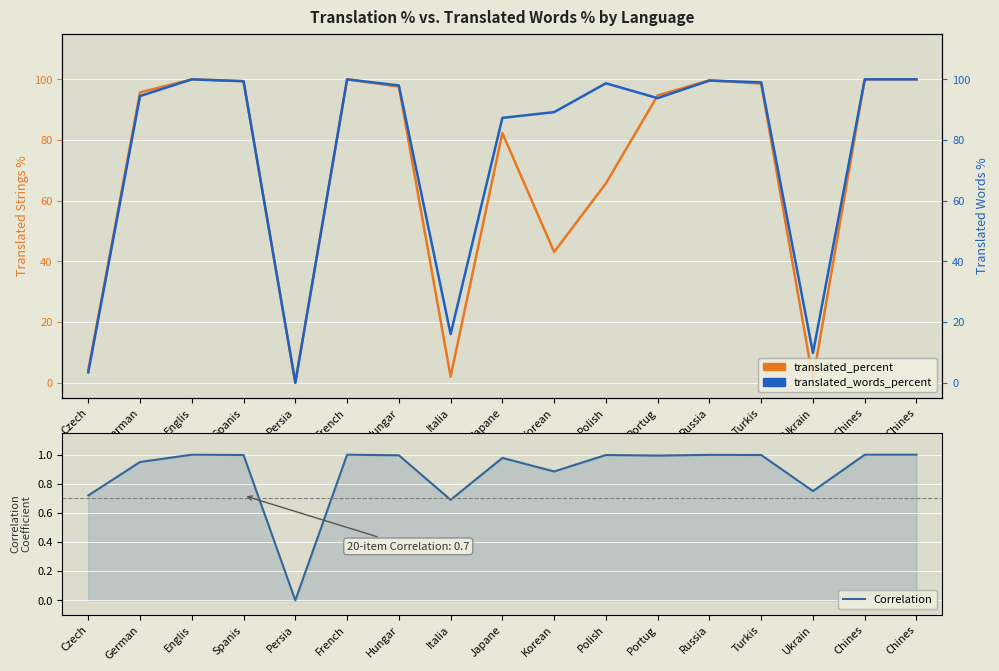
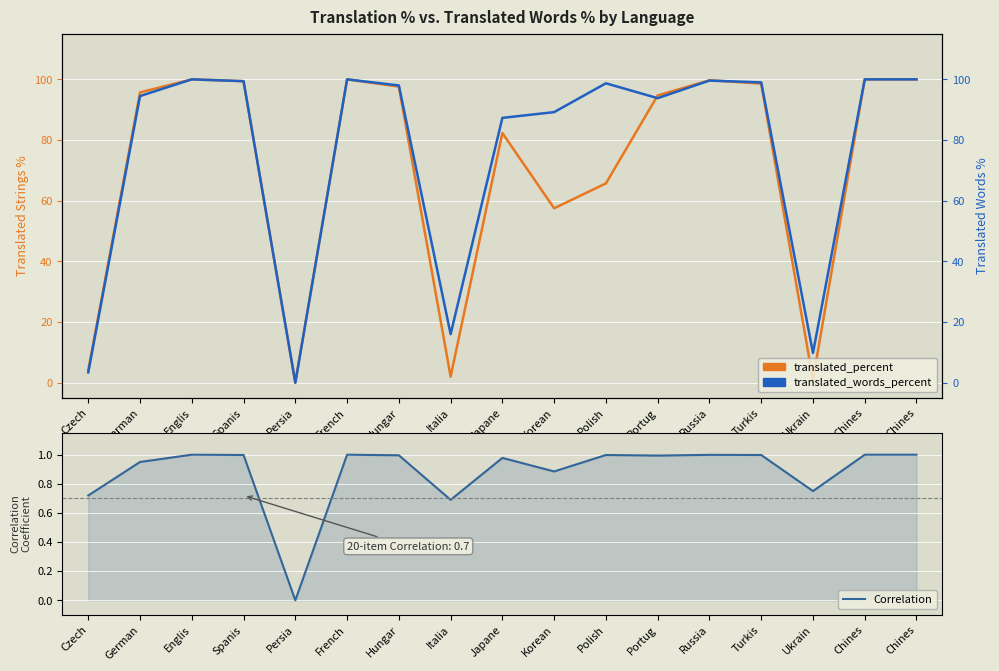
  {
    "Translation % vs. Translated Words % by Language": {
      "translated_percent": {
        "Czech": 4,
        "Englis": 100,
        "Spanis": 99,
        "Persia": 0,
        "French": 100,
        "Italia": 2,
-       "Korean": 43,
+       "Korean": 58,
        "Polish": 66,
        "Portug": 95,
        "Russia": 100,
        "Turkis": 99
      },
      "translated_words_percent": {
        "Czech": 3,
        "Englis": 100,
        "Spanis": 99,
        "Persia": 0,
        "French": 100,
        "Italia": 16,
        "Korean": 89,
        "Polish": 99,
        "Portug": 94,
        "Russia": 100,
        "Turkis": 99,
        "Ukrain": 10
      }
    }
  }
